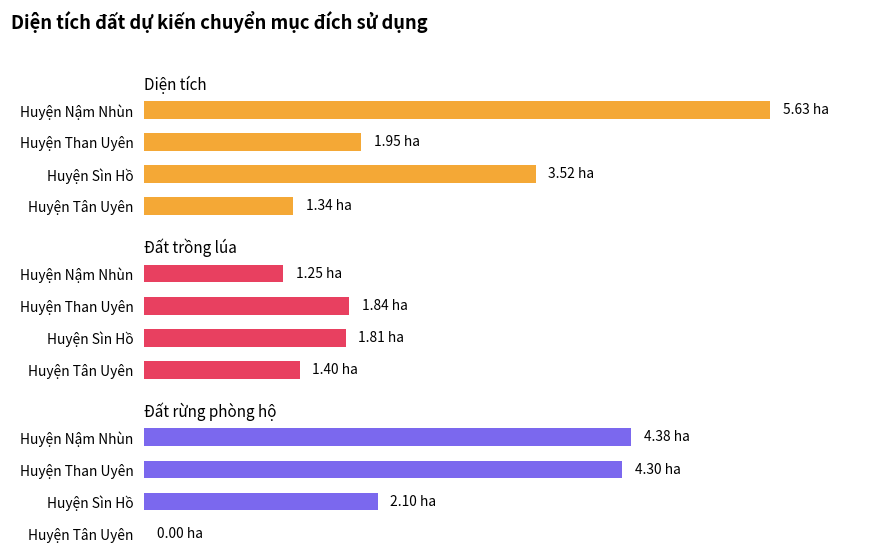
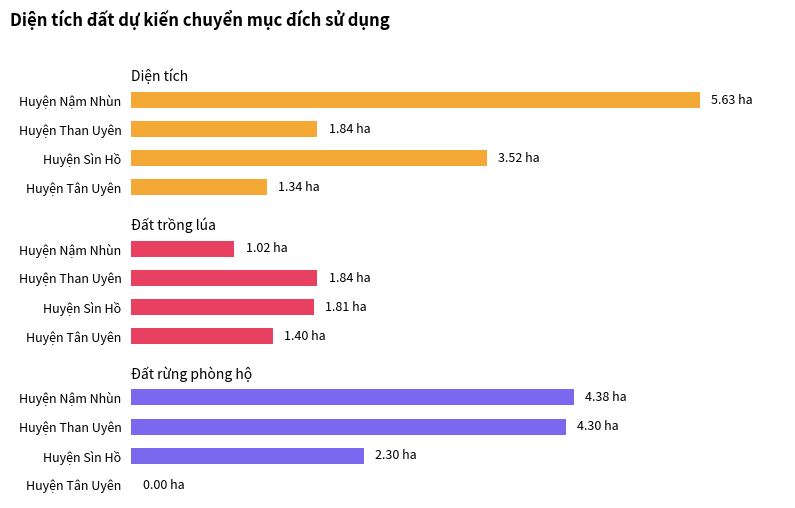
  {
    "Diện tích": {
      "Huyện Nậm Nhùn": 5.63,
-     "Huyện Than Uyên": 1.95,
+     "Huyện Than Uyên": 1.84,
      "Huyện Sìn Hồ": 3.52,
      "Huyện Tân Uyên": 1.34
    },
    "Đất trồng lúa": {
-     "Huyện Nậm Nhùn": 1.25,
+     "Huyện Nậm Nhùn": 1.02,
      "Huyện Than Uyên": 1.84,
      "Huyện Sìn Hồ": 1.81,
      "Huyện Tân Uyên": 1.40
    },
    "Đất rừng phòng hộ": {
      "Huyện Nậm Nhùn": 4.38,
      "Huyện Than Uyên": 4.30,
-     "Huyện Sìn Hồ": 2.10,
+     "Huyện Sìn Hồ": 2.30,
      "Huyện Tân Uyên": 0.00
    }
  }
